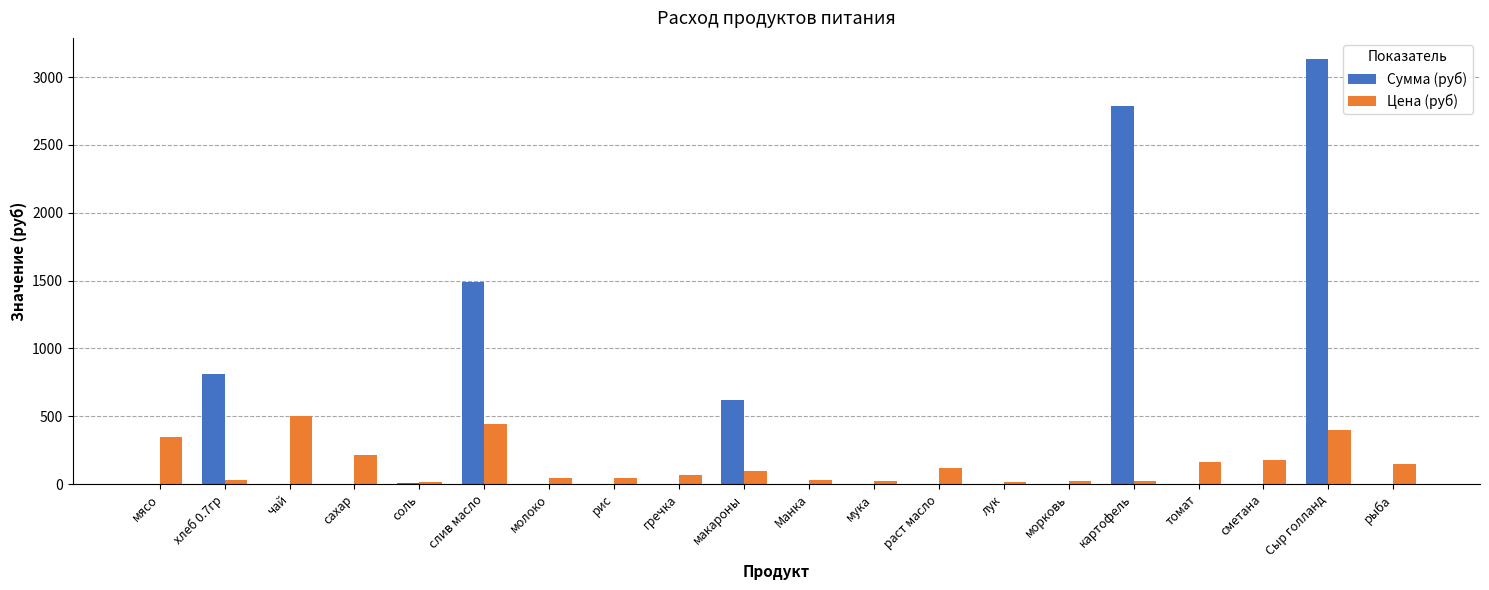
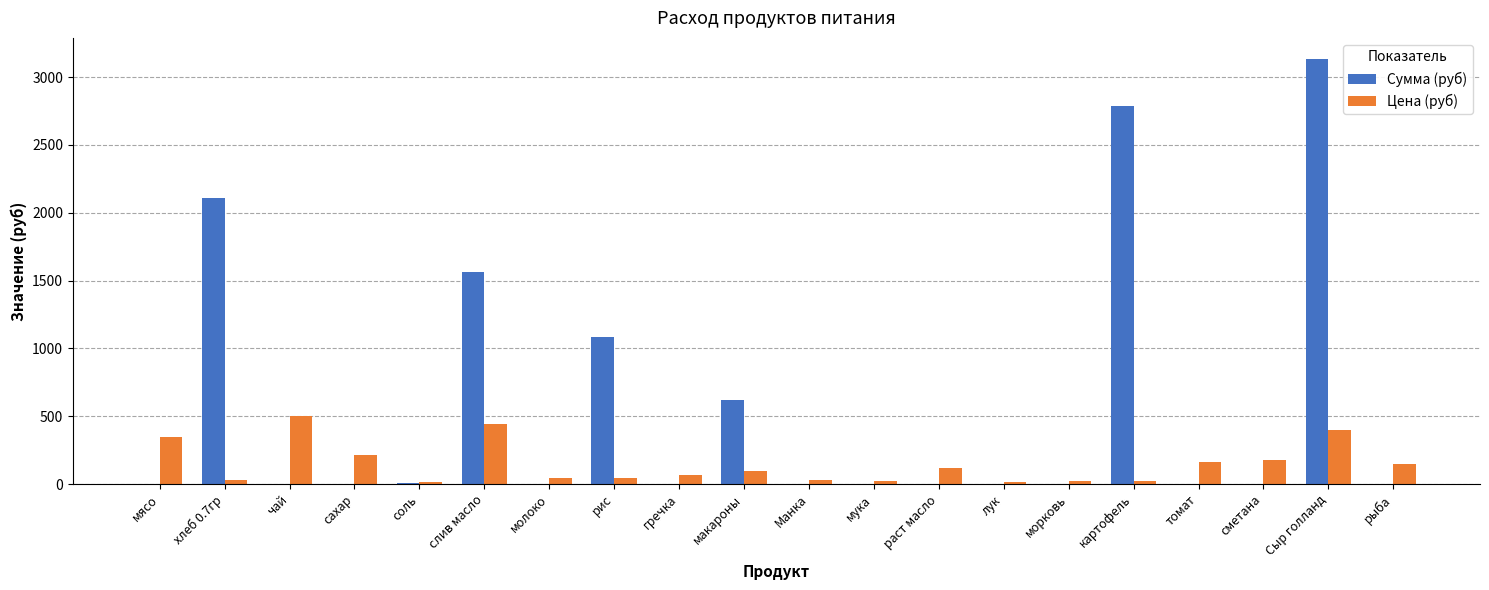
  {
    "Сумма (руб)": {
      "мясо": 0,
-     "хлеб 0.7гр": 810,
+     "хлеб 0.7гр": 2110,
      "чай": 0,
      "сахар": 0,
-     "слив масло": 1490,
+     "слив масло": 1560,
      "молоко": 0,
-     "рис": 0,
+     "рис": 1090,
      "гречка": 0,
      "макароны": 620,
      "Манка": 0,
      "мука": 0,
      "раст масло": 0,
      "лук": 0,
      "морковь": 0,
      "картофель": 2790,
      "томат": 0,
      "сметана": 0,
      "Сыр голланд": 3130,
      "рыба": 0
    },
    "Цена (руб)": {
      "мясо": 350,
      "хлеб 0.7гр": 30,
      "чай": 500,
      "сахар": 210,
      "слив масло": 440,
      "молоко": 50,
      "рис": 50,
      "гречка": 70,
      "макароны": 100,
      "Манка": 30,
      "мука": 20,
      "раст масло": 120,
      "морковь": 30,
      "картофель": 20,
      "томат": 160,
      "сметана": 180,
      "Сыр голланд": 400,
      "рыба": 150
    }
  }
